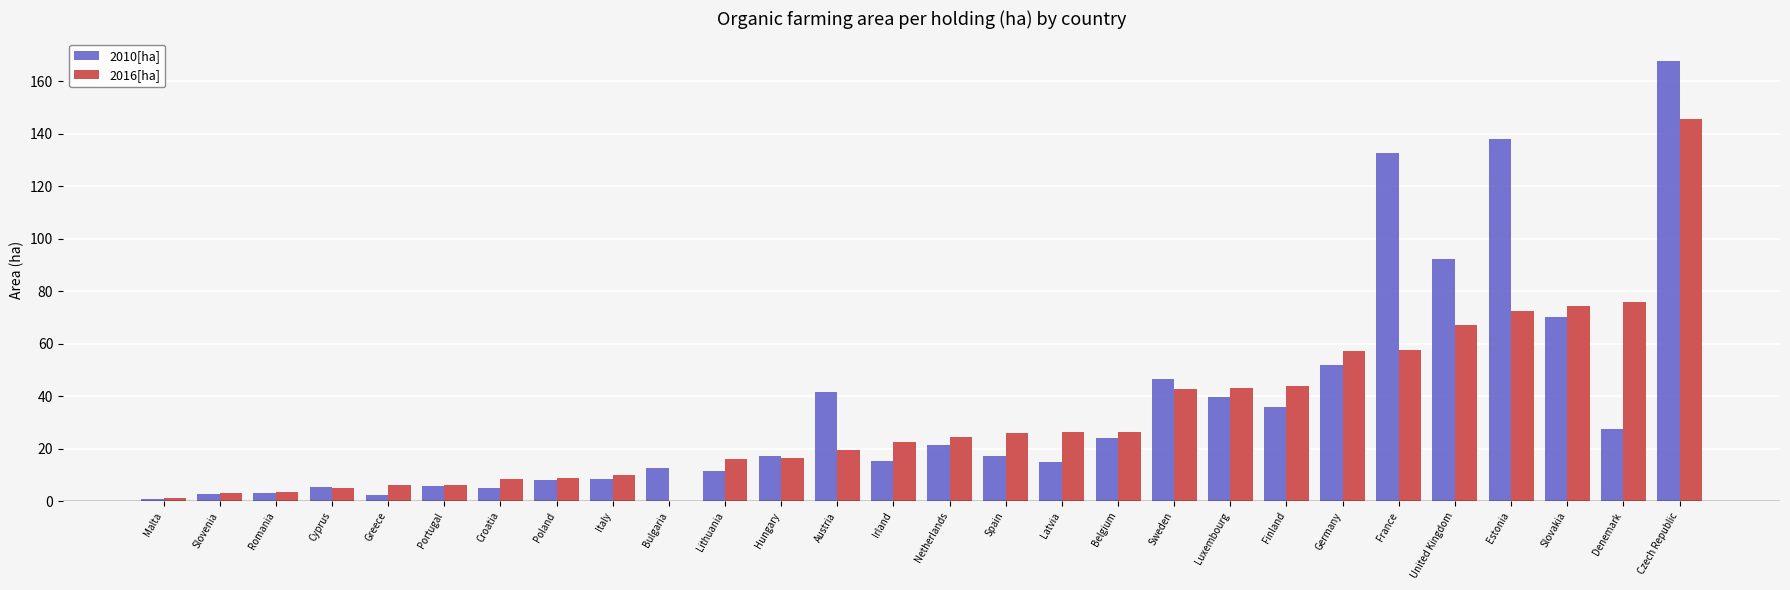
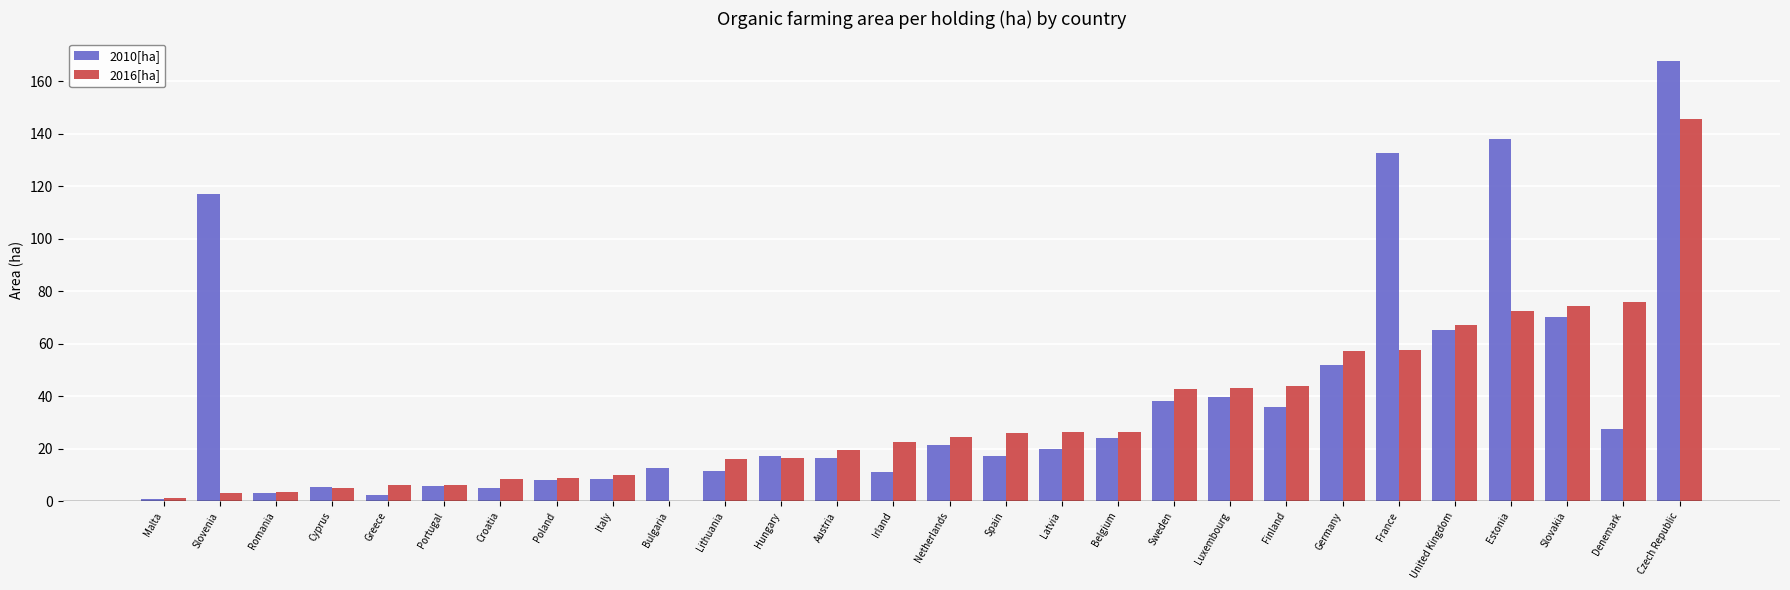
  {
    "2010[ha]": {
      "Malta": 1,
-     "Slovenia": 3,
+     "Slovenia": 117,
      "Romania": 3,
      "Cyprus": 5,
      "Greece": 2,
      "Portugal": 6,
      "Croatia": 5,
      "Poland": 8,
      "Italy": 8,
      "Bulgaria": 12,
      "Lithuania": 12,
      "Hungary": 17,
-     "Austria": 42,
-     "Irland": 15,
+     "Austria": 16,
+     "Irland": 11,
      "Netherlands": 21,
      "Spain": 17,
-     "Latvia": 15,
+     "Latvia": 20,
      "Belgium": 24,
-     "Sweden": 46,
+     "Sweden": 38,
      "Luxembourg": 39,
      "Finland": 36,
      "Germany": 52,
      "France": 133,
-     "United Kingdom": 92,
+     "United Kingdom": 65,
      "Estonia": 138,
      "Slovakia": 70,
      "Denemark": 28,
      "Czech Republic": 168
    }
  }
